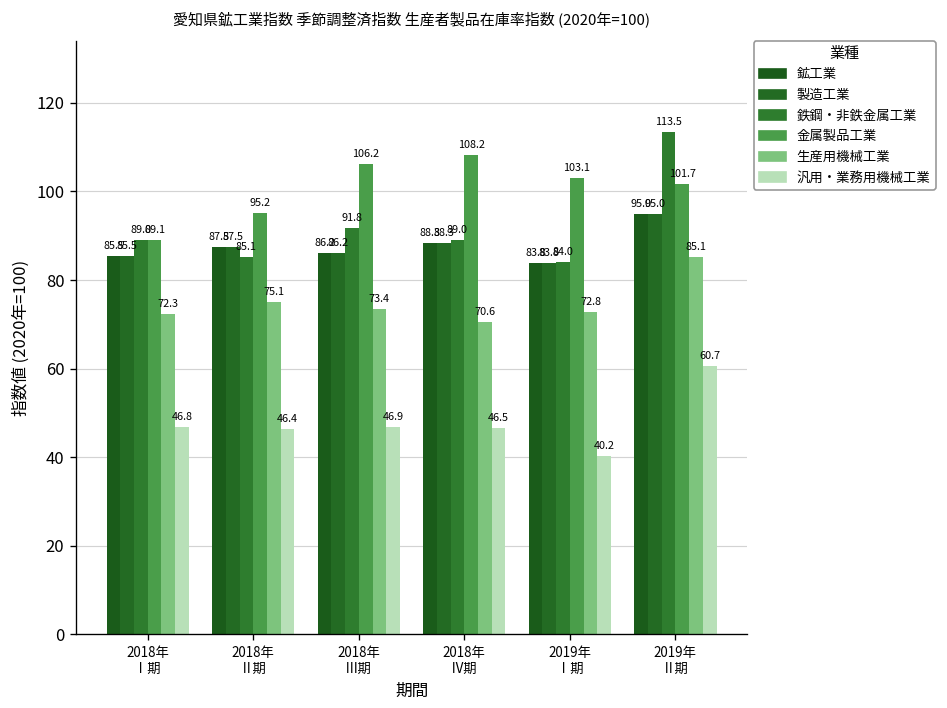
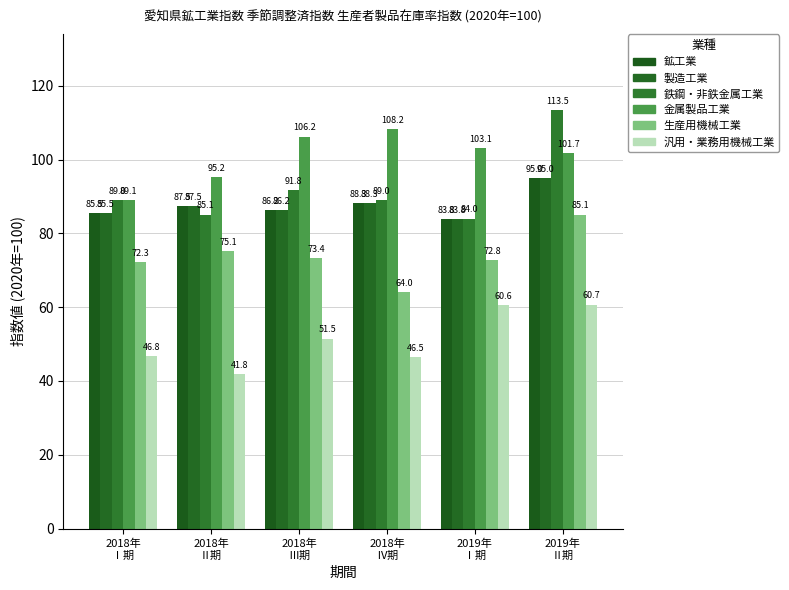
  {
    "生産用機械工業": {
      "2018年 Ⅰ期": 72.3,
      "2018年 Ⅱ期": 75.1,
      "2018年 Ⅲ期": 73.4,
-     "2018年 Ⅳ期": 70.6,
+     "2018年 Ⅳ期": 64.0,
      "2019年 Ⅰ期": 72.8,
      "2019年 Ⅱ期": 85.1
    },
    "汎用・業務用機械工業": {
      "2018年 Ⅰ期": 46.8,
-     "2018年 Ⅱ期": 46.4,
-     "2018年 Ⅲ期": 46.9,
+     "2018年 Ⅱ期": 41.8,
+     "2018年 Ⅲ期": 51.5,
      "2018年 Ⅳ期": 46.5,
-     "2019年 Ⅰ期": 40.2,
+     "2019年 Ⅰ期": 60.6,
      "2019年 Ⅱ期": 60.7
    }
  }
